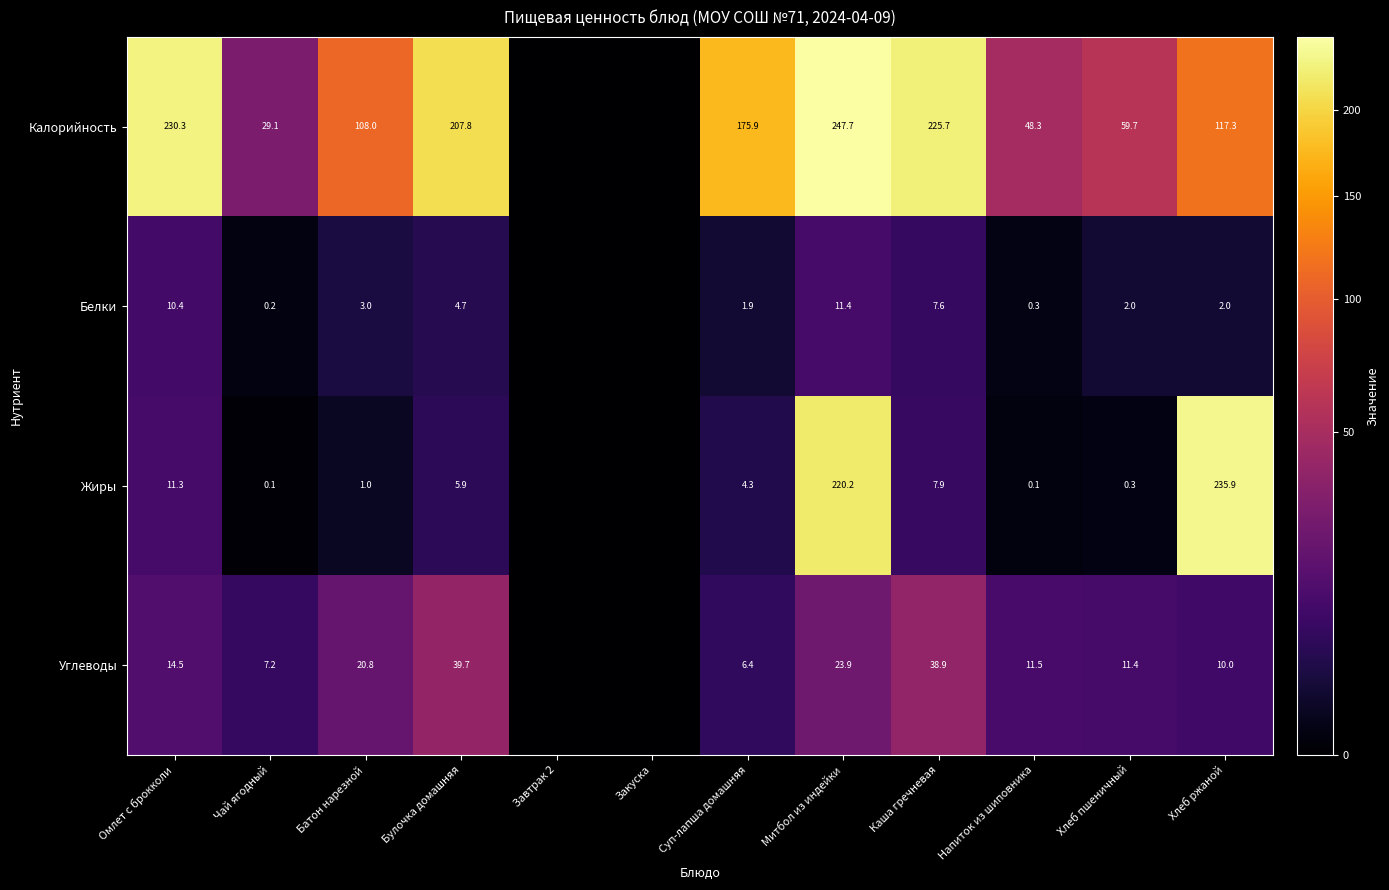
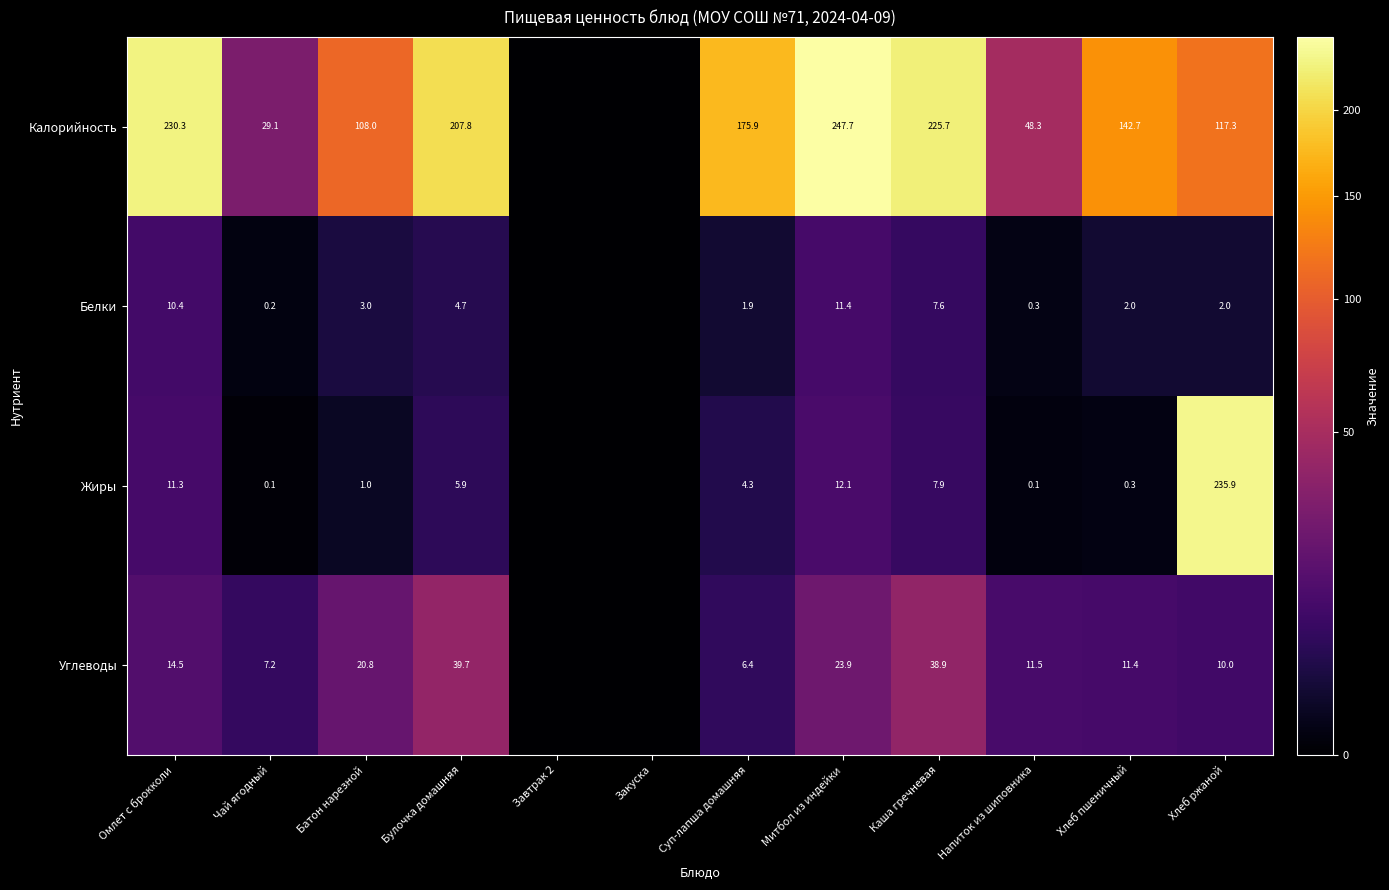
  {
    "Калорийность": {
      "Омлет с брокколи": 230.3,
      "Чай ягодный": 29.1,
      "Батон нарезной": 108.0,
      "Булочка домашняя": 207.8,
      "Суп-лапша домашняя": 175.9,
      "Митбол из индейки": 247.7,
      "Каша гречневая": 225.7,
      "Напиток из шиповника": 48.3,
-     "Хлеб пшеничный": 59.7,
+     "Хлеб пшеничный": 142.7,
      "Хлеб ржаной": 117.3
    },
    "Белки": {
      "Омлет с брокколи": 10.4,
      "Чай ягодный": 0.2,
      "Батон нарезной": 3.0,
      "Булочка домашняя": 4.7,
      "Суп-лапша домашняя": 1.9,
      "Митбол из индейки": 11.4,
      "Каша гречневая": 7.6,
      "Напиток из шиповника": 0.3,
      "Хлеб пшеничный": 2.0,
      "Хлеб ржаной": 2.0
    },
    "Жиры": {
      "Омлет с брокколи": 11.3,
      "Чай ягодный": 0.1,
      "Батон нарезной": 1.0,
      "Булочка домашняя": 5.9,
      "Суп-лапша домашняя": 4.3,
-     "Митбол из индейки": 220.2,
+     "Митбол из индейки": 12.1,
      "Каша гречневая": 7.9,
      "Напиток из шиповника": 0.1,
      "Хлеб пшеничный": 0.3,
      "Хлеб ржаной": 235.9
    },
    "Углеводы": {
      "Омлет с брокколи": 14.5,
      "Чай ягодный": 7.2,
      "Батон нарезной": 20.8,
      "Булочка домашняя": 39.7,
      "Суп-лапша домашняя": 6.4,
      "Митбол из индейки": 23.9,
      "Каша гречневая": 38.9,
      "Напиток из шиповника": 11.5,
      "Хлеб пшеничный": 11.4,
      "Хлеб ржаной": 10.0
    }
  }
